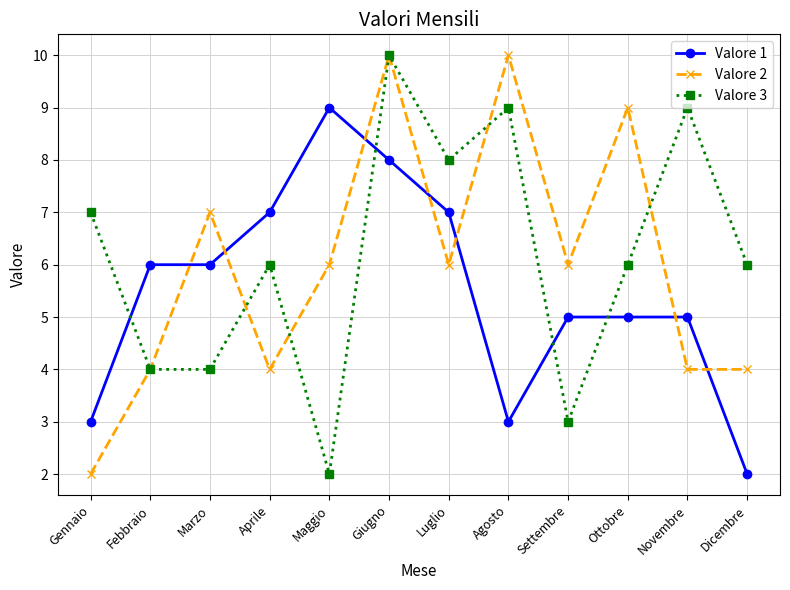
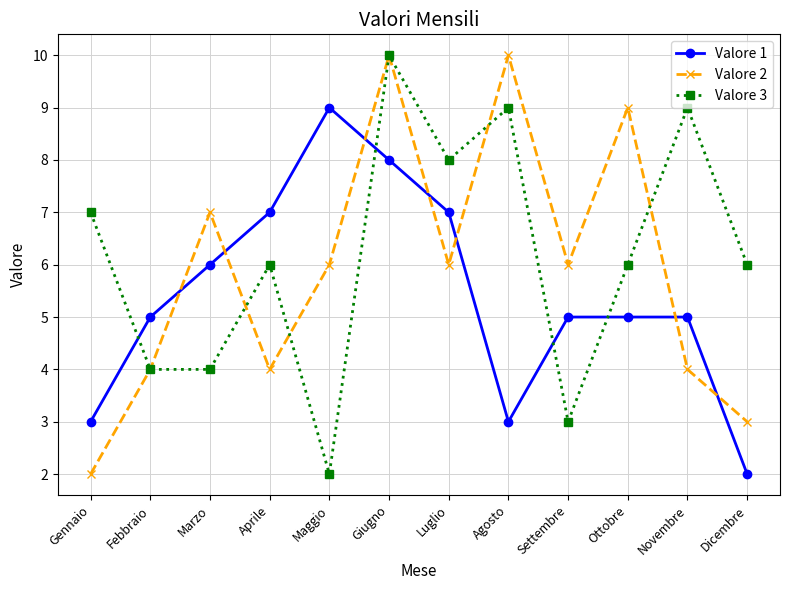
  {
    "Valore 1": {
      "Gennaio": 3,
-     "Febbraio": 6,
+     "Febbraio": 5,
      "Marzo": 6,
      "Aprile": 7,
      "Maggio": 9,
      "Giugno": 8,
      "Luglio": 7,
      "Agosto": 3,
      "Settembre": 5,
      "Ottobre": 5,
      "Novembre": 5,
      "Dicembre": 2
    },
    "Valore 2": {
      "Gennaio": 2,
      "Marzo": 7,
      "Aprile": 4,
      "Maggio": 6,
      "Luglio": 6,
      "Agosto": 10,
      "Settembre": 6,
      "Ottobre": 9,
      "Novembre": 4,
-     "Dicembre": 4
+     "Dicembre": 3
    },
    "Valore 3": {
      "Gennaio": 7,
      "Marzo": 4,
      "Aprile": 6,
      "Maggio": 2,
      "Luglio": 8,
      "Agosto": 9,
      "Settembre": 3,
      "Ottobre": 6,
      "Dicembre": 6
    }
  }
